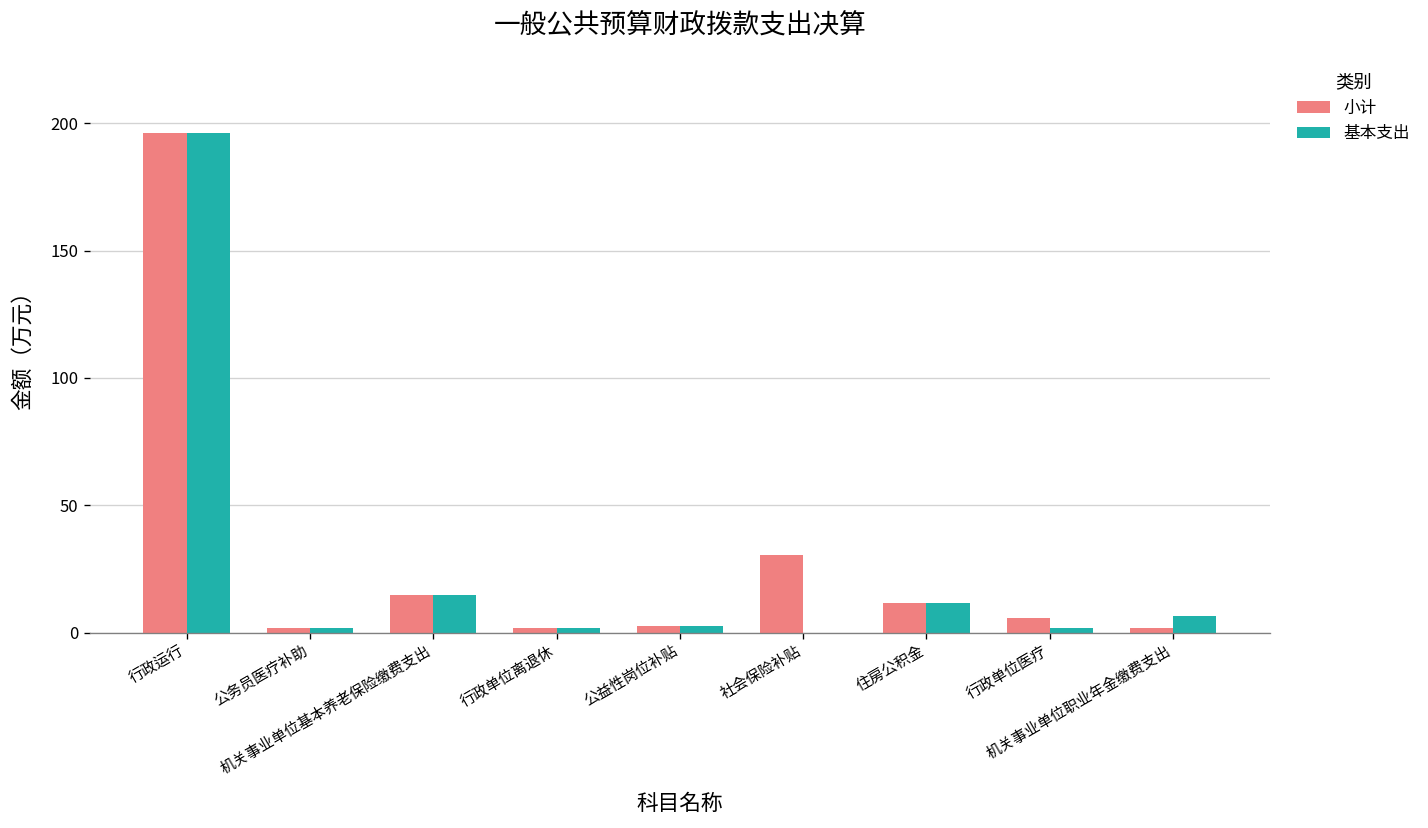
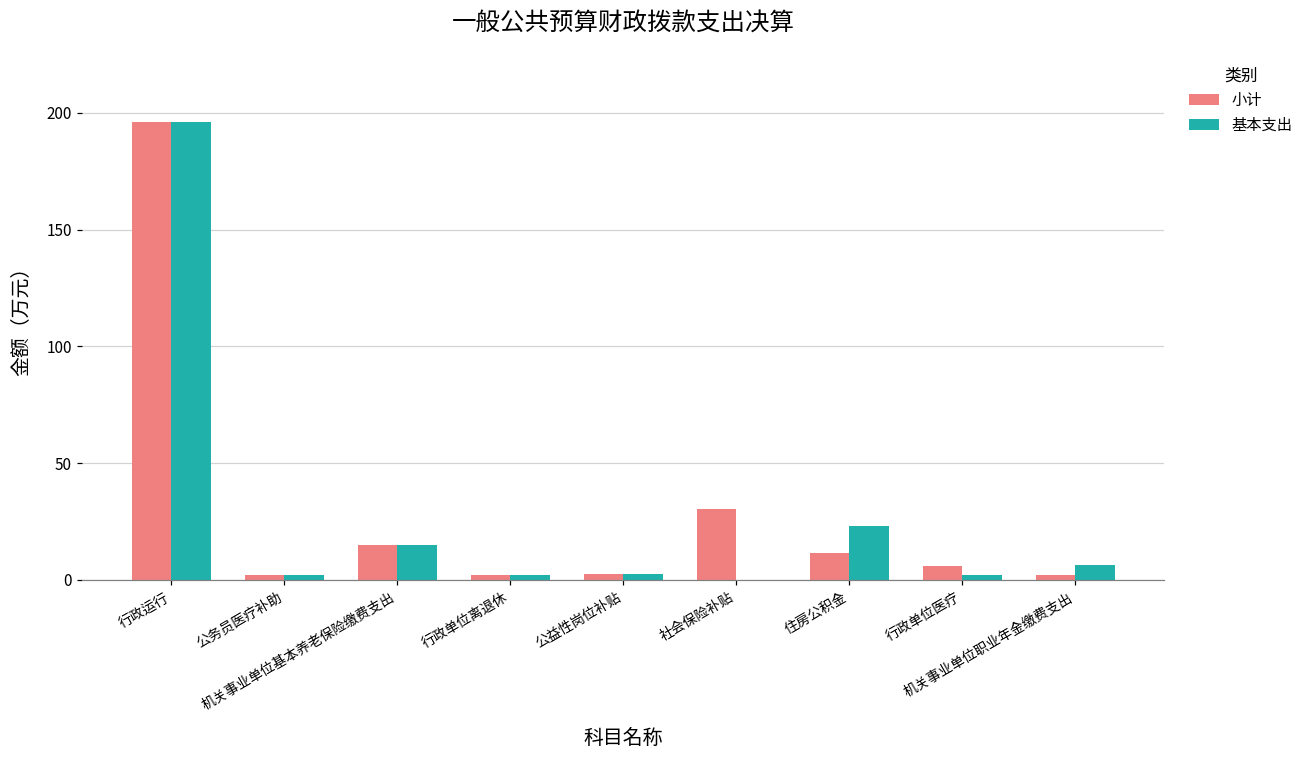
  {
    "小计": {
      "行政运行": 196,
      "公务员医疗补助": 2,
      "机关事业单位基本养老保险缴费支出": 15,
      "行政单位离退休": 2,
      "公益性岗位补贴": 3,
      "社会保险补贴": 30,
      "住房公积金": 12,
      "行政单位医疗": 6,
      "机关事业单位职业年金缴费支出": 2
    },
    "基本支出": {
      "行政运行": 196,
      "公务员医疗补助": 2,
      "机关事业单位基本养老保险缴费支出": 15,
      "行政单位离退休": 2,
      "公益性岗位补贴": 3,
-     "住房公积金": 12,
+     "住房公积金": 23,
      "行政单位医疗": 2,
      "机关事业单位职业年金缴费支出": 6
    }
  }
